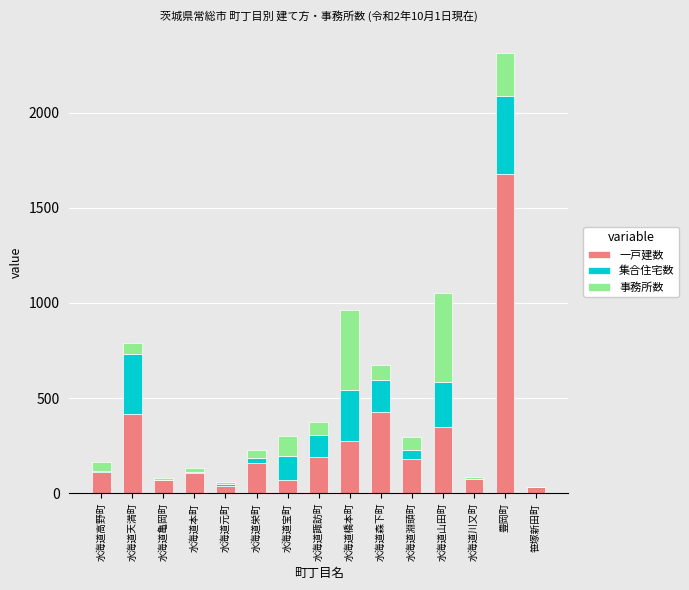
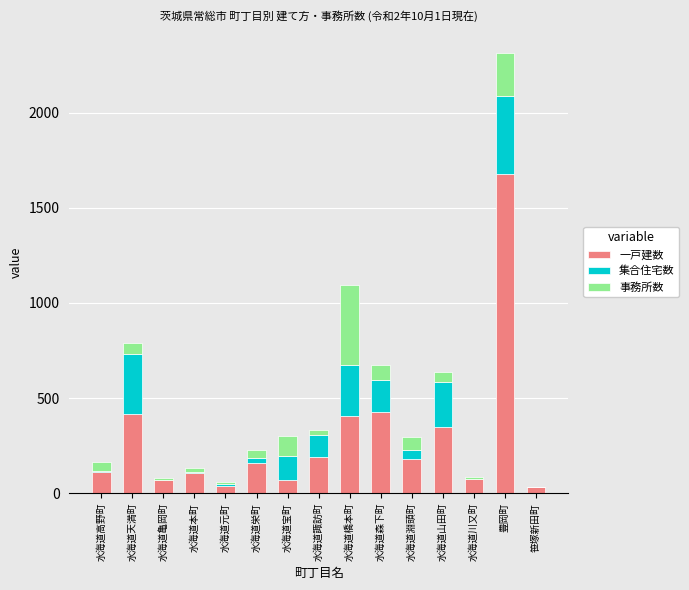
  {
    "一戸建数": {
      "水海道高野町": 110,
      "水海道天満町": 410,
      "水海道亀岡町": 70,
      "水海道本町": 110,
      "水海道元町": 40,
      "水海道栄町": 160,
      "水海道宝町": 70,
      "水海道諏訪町": 190,
-     "水海道橋本町": 280,
+     "水海道橋本町": 400,
      "水海道森下町": 430,
      "水海道淵頭町": 180,
      "水海道山田町": 350,
      "水海道川又町": 80,
      "豊岡町": 1680,
      "笹塚新田町": 30
    },
    "集合住宅数": {
      "水海道天満町": 320,
      "水海道亀岡町": 0,
      "水海道元町": 10,
      "水海道栄町": 30,
      "水海道宝町": 130,
      "水海道諏訪町": 120,
      "水海道橋本町": 270,
      "水海道森下町": 170,
      "水海道淵頭町": 50,
      "水海道山田町": 230,
      "水海道川又町": 0,
      "豊岡町": 410,
      "笹塚新田町": 0
    },
    "事務所数": {
      "水海道高野町": 50,
      "水海道天満町": 60,
      "水海道本町": 20,
      "水海道栄町": 40,
      "水海道宝町": 100,
-     "水海道諏訪町": 70,
+     "水海道諏訪町": 20,
      "水海道橋本町": 420,
      "水海道森下町": 80,
      "水海道淵頭町": 70,
-     "水海道山田町": 470,
+     "水海道山田町": 50,
      "豊岡町": 230
    }
  }
